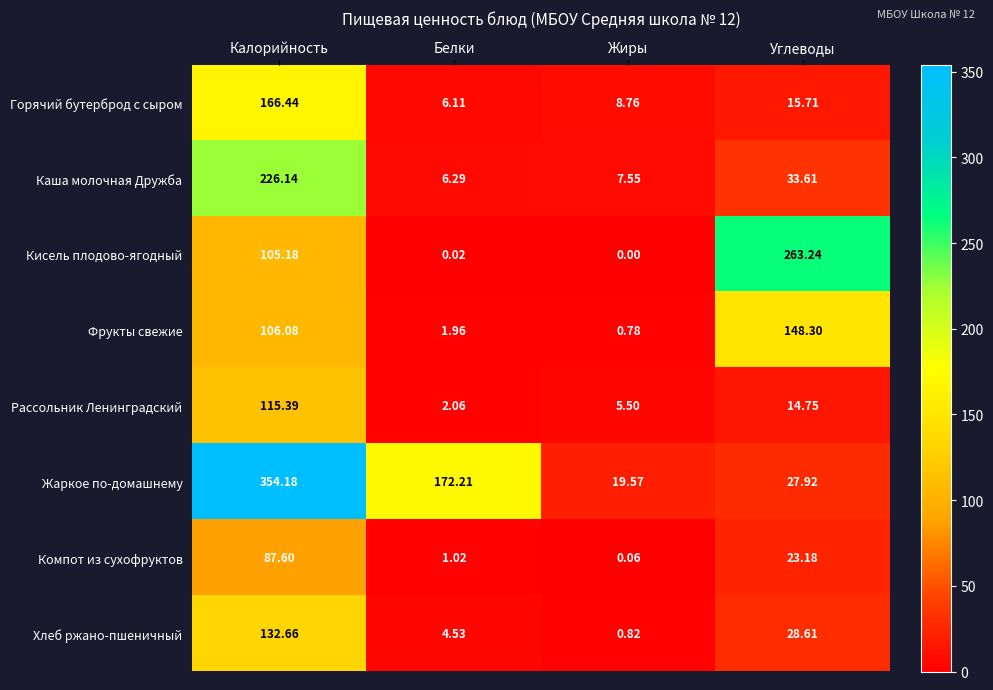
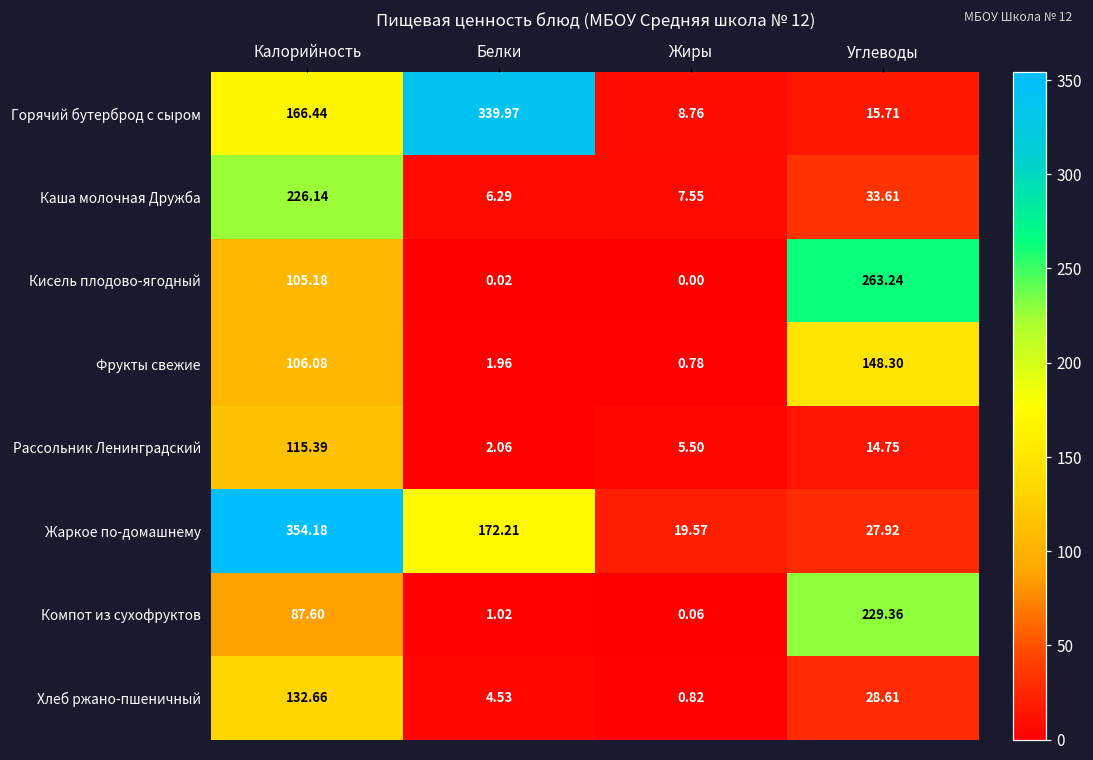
  {
    "Горячий бутерброд с сыром": {
      "Калорийность": 166.44,
-     "Белки": 6.11,
+     "Белки": 339.97,
      "Жиры": 8.76,
      "Углеводы": 15.71
    },
    "Каша молочная Дружба": {
      "Калорийность": 226.14,
      "Белки": 6.29,
      "Жиры": 7.55,
      "Углеводы": 33.61
    },
    "Кисель плодово-ягодный": {
      "Калорийность": 105.18,
      "Белки": 0.02,
      "Жиры": 0.00,
      "Углеводы": 263.24
    },
    "Фрукты свежие": {
      "Калорийность": 106.08,
      "Белки": 1.96,
      "Жиры": 0.78,
      "Углеводы": 148.30
    },
    "Рассольник Ленинградский": {
      "Калорийность": 115.39,
      "Белки": 2.06,
      "Жиры": 5.50,
      "Углеводы": 14.75
    },
    "Жаркое по-домашнему": {
      "Калорийность": 354.18,
      "Белки": 172.21,
      "Жиры": 19.57,
      "Углеводы": 27.92
    },
    "Компот из сухофруктов": {
      "Калорийность": 87.60,
      "Белки": 1.02,
      "Жиры": 0.06,
-     "Углеводы": 23.18
+     "Углеводы": 229.36
    },
    "Хлеб ржано-пшеничный": {
      "Калорийность": 132.66,
      "Белки": 4.53,
      "Жиры": 0.82,
      "Углеводы": 28.61
    }
  }
